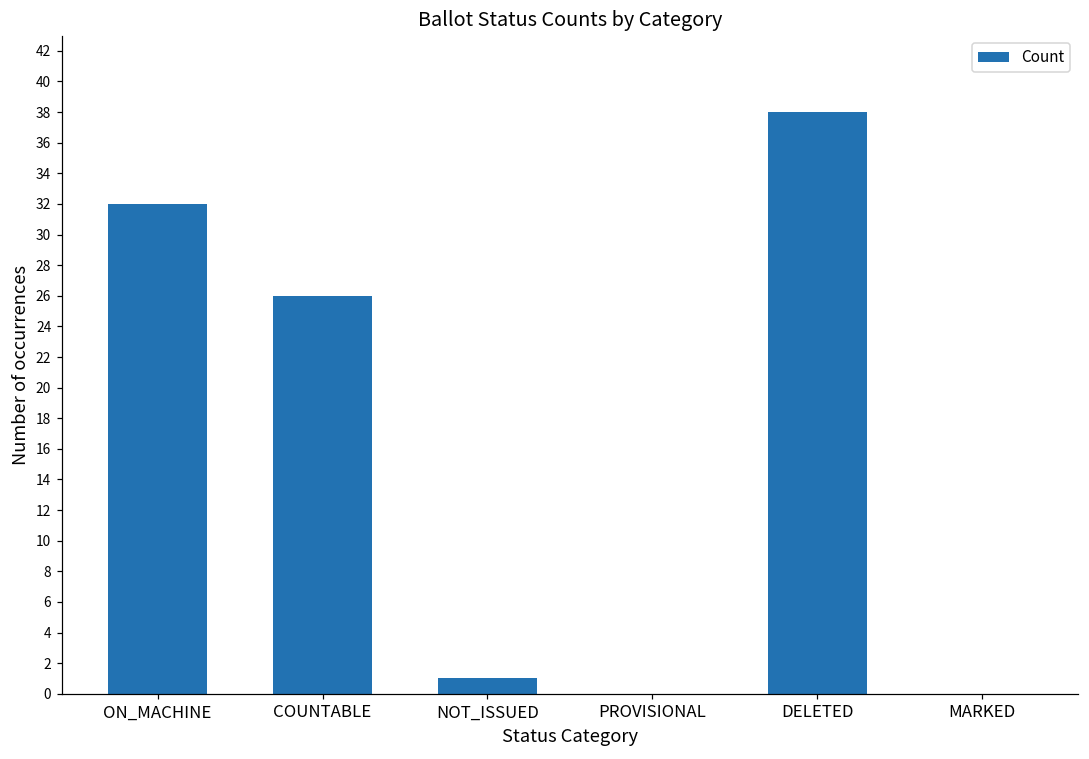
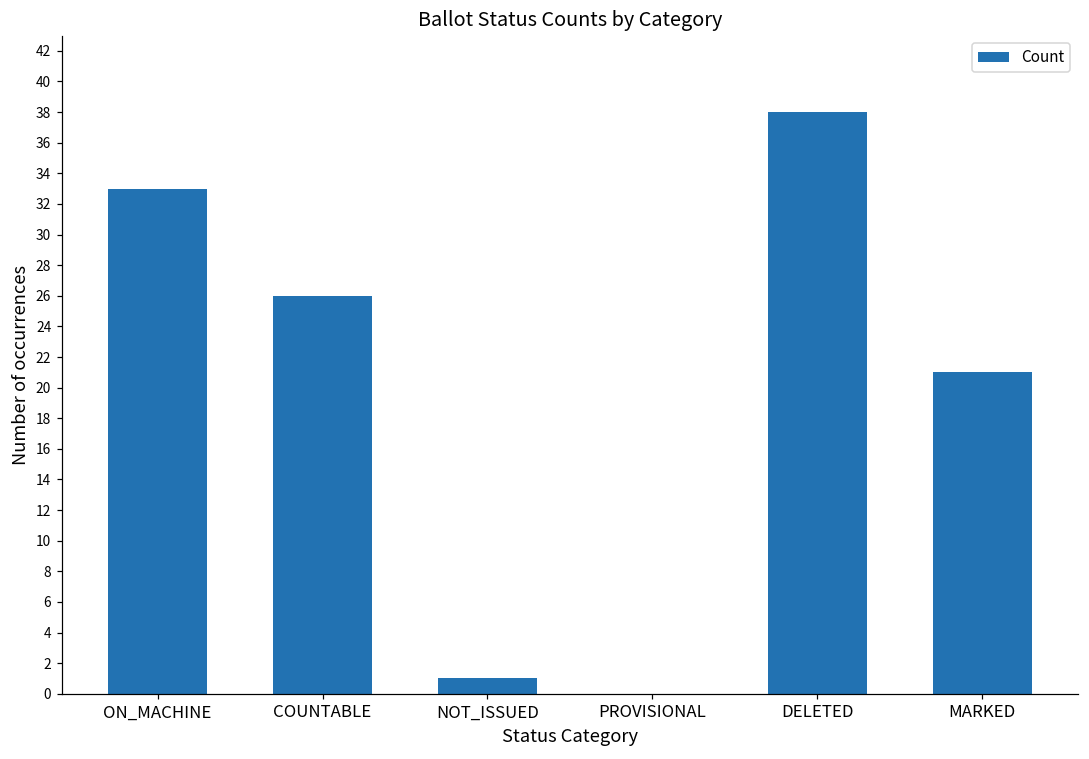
  {
-   "ON_MACHINE": 32,
+   "ON_MACHINE": 33,
    "COUNTABLE": 26,
    "NOT_ISSUED": 1,
    "PROVISIONAL": 0,
    "DELETED": 38,
-   "MARKED": 0
+   "MARKED": 21
  }
